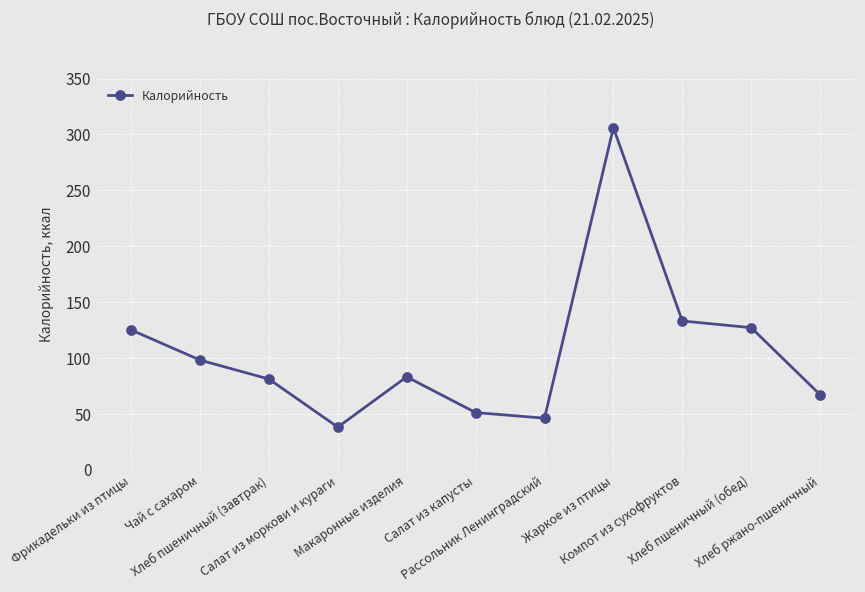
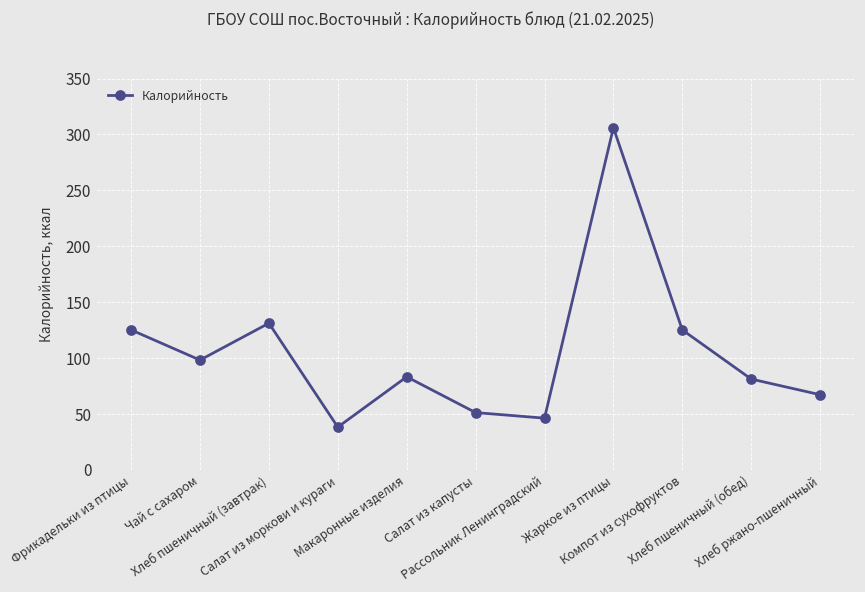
  {
    "Фрикадельки из птицы": 125,
    "Чай с сахаром": 98,
-   "Хлеб пшеничный (завтрак)": 81,
+   "Хлеб пшеничный (завтрак)": 131,
    "Салат из моркови и кураги": 38,
    "Макаронные изделия": 83,
    "Салат из капусты": 51,
    "Рассольник Ленинградский": 46,
    "Жаркое из птицы": 306,
-   "Компот из сухофруктов": 133,
-   "Хлеб пшеничный (обед)": 127,
+   "Компот из сухофруктов": 125,
+   "Хлеб пшеничный (обед)": 81,
    "Хлеб ржано-пшеничный": 67
  }
